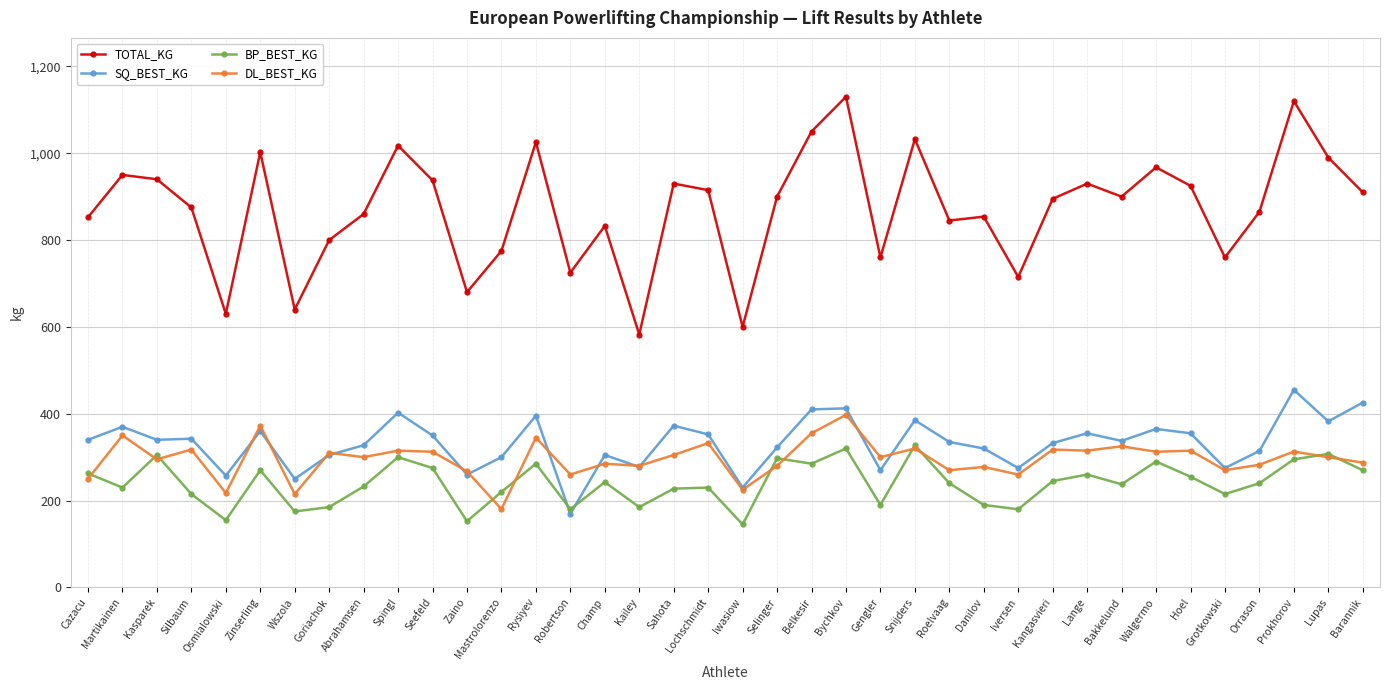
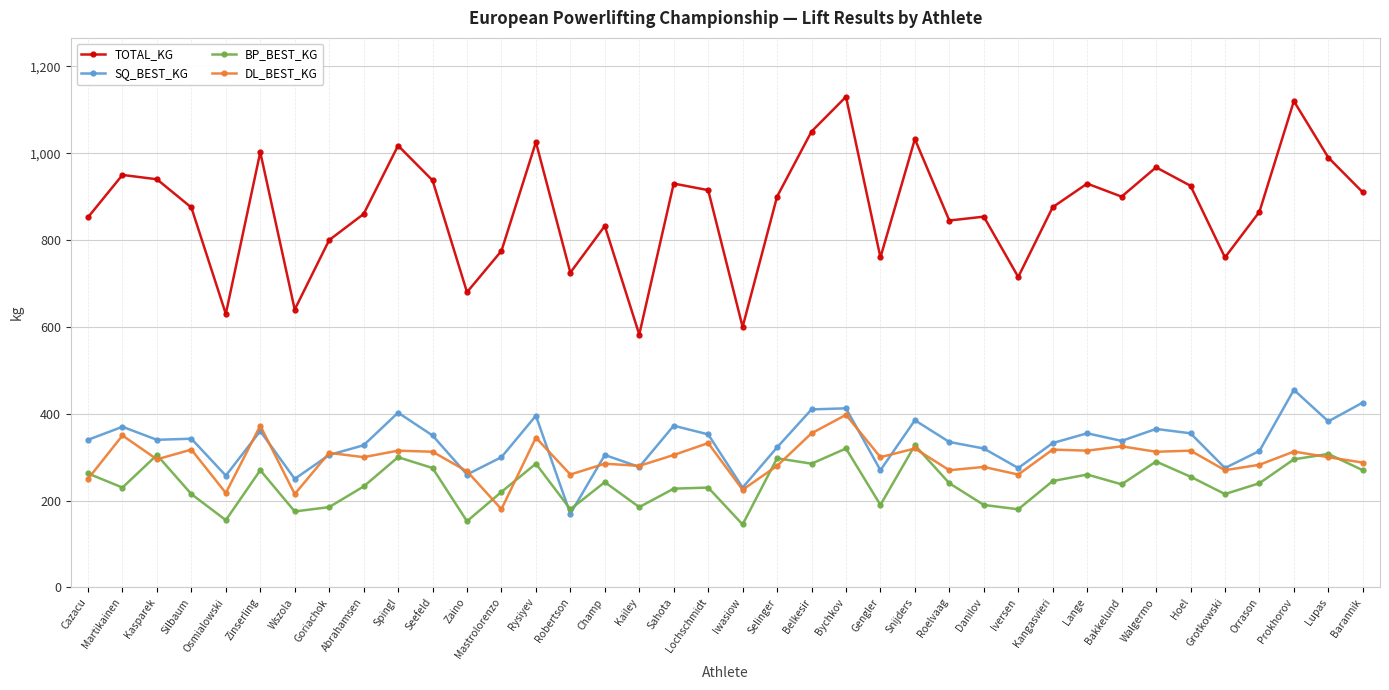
  {
    "TOTAL_KG": {
      "Cazacu": "850",
      "Martikainen": "950",
      "Kasparek": "940",
      "Silbaum": "880",
      "Osmialowski": "630",
      "Zinserling": "1,000",
      "Wszola": "640",
      "Goriachok": "800",
      "Abrahamsen": "860",
      "Spingl": "1,020",
      "Seefeld": "940",
      "Zaino": "680",
      "Mastrolorenzo": "780",
      "Rysiyev": "1,030",
      "Robertson": "730",
      "Champ": "830",
      "Kailey": "580",
      "Sahota": "930",
      "Lochschmidt": "920",
      "Iwasiow": "600",
      "Selinger": "900",
      "Belkesir": "1,050",
      "Bychkov": "1,130",
      "Gengler": "760",
      "Snijders": "1,030",
      "Roelvaag": "850",
      "Danilov": "850",
      "Iversen": "720",
-     "Kangasvieri": "900",
+     "Kangasvieri": "880",
      "Lange": "930",
      "Bakkelund": "900",
      "Walgermo": "970",
      "Hoel": "930",
      "Grotkowski": "760",
      "Orrason": "870",
      "Prokhorov": "1,120",
      "Lupas": "990",
      "Barannik": "910"
    },
    "SQ_BEST_KG": {
      "Cazacu": "340",
      "Martikainen": "370",
      "Kasparek": "340",
      "Silbaum": "340",
      "Osmialowski": "260",
      "Zinserling": "360",
      "Wszola": "250",
      "Abrahamsen": "330",
      "Spingl": "400",
      "Seefeld": "350",
      "Zaino": "260",
      "Mastrolorenzo": "300",
      "Rysiyev": "400",
      "Robertson": "170",
      "Champ": "310",
      "Sahota": "370",
      "Lochschmidt": "350",
      "Selinger": "320",
      "Belkesir": "410",
      "Bychkov": "410",
      "Gengler": "270",
      "Snijders": "390",
      "Roelvaag": "340",
      "Danilov": "320",
      "Iversen": "280",
      "Kangasvieri": "330",
      "Lange": "360",
      "Bakkelund": "340",
      "Walgermo": "370",
      "Hoel": "360",
      "Orrason": "310",
      "Prokhorov": "460",
      "Lupas": "380",
      "Barannik": "430"
    },
    "BP_BEST_KG": {
      "Cazacu": "260",
      "Martikainen": "230",
      "Kasparek": "310",
      "Silbaum": "220",
      "Osmialowski": "160",
      "Zinserling": "270",
      "Wszola": "180",
      "Goriachok": "190",
      "Abrahamsen": "230",
      "Spingl": "300",
      "Seefeld": "280",
      "Zaino": "150",
      "Mastrolorenzo": "220",
      "Rysiyev": "290",
      "Robertson": "180",
      "Champ": "240",
      "Kailey": "190",
      "Sahota": "230",
      "Lochschmidt": "230",
      "Iwasiow": "150",
      "Selinger": "300",
      "Belkesir": "290",
      "Bychkov": "320",
      "Gengler": "190",
      "Snijders": "330",
      "Roelvaag": "240",
      "Danilov": "190",
      "Iversen": "180",
      "Kangasvieri": "250",
      "Lange": "260",
      "Bakkelund": "240",
      "Walgermo": "290",
      "Hoel": "260",
      "Grotkowski": "220",
      "Orrason": "240",
      "Prokhorov": "300",
      "Lupas": "310",
      "Barannik": "270"
    },
    "DL_BEST_KG": {
      "Cazacu": "250",
      "Martikainen": "350",
      "Kasparek": "300",
      "Silbaum": "320",
      "Osmialowski": "220",
      "Zinserling": "370",
      "Wszola": "220",
      "Abrahamsen": "300",
      "Spingl": "320",
      "Seefeld": "310",
      "Zaino": "270",
      "Mastrolorenzo": "180",
      "Rysiyev": "350",
      "Robertson": "260",
      "Champ": "290",
      "Sahota": "310",
      "Lochschmidt": "330",
      "Selinger": "280",
      "Belkesir": "360",
      "Bychkov": "400",
      "Gengler": "300",
      "Snijders": "320",
      "Roelvaag": "270",
      "Danilov": "280",
      "Iversen": "260",
      "Kangasvieri": "320",
      "Lange": "320",
      "Bakkelund": "330",
      "Walgermo": "310",
      "Hoel": "320",
      "Orrason": "280",
      "Prokhorov": "310",
      "Lupas": "300",
      "Barannik": "290"
    }
  }
